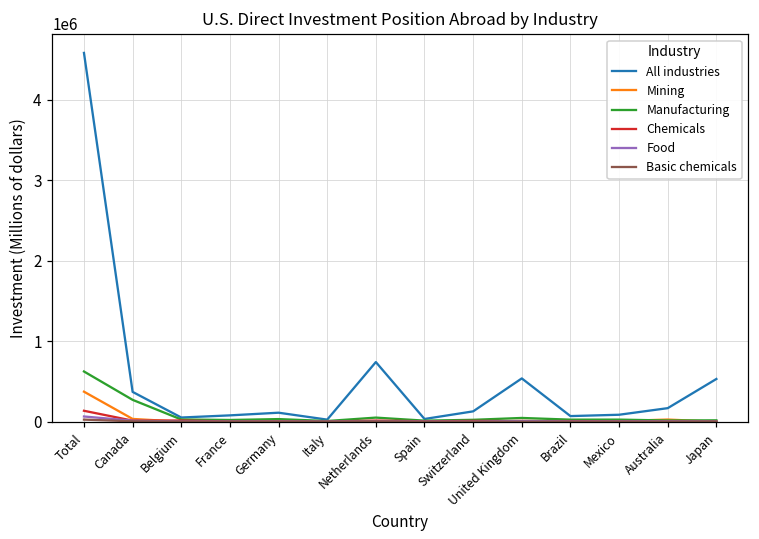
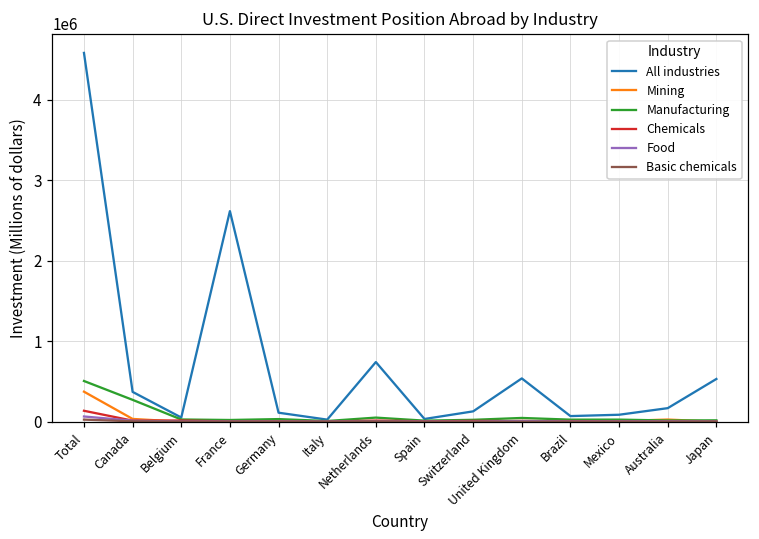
  {
    "All industries": {
      "Total": 4600000,
      "Canada": 400000,
-     "France": 100000,
+     "France": 2600000,
      "Germany": 100000,
      "Netherlands": 700000,
      "Switzerland": 100000,
      "United Kingdom": 500000,
      "Brazil": 100000,
      "Mexico": 100000,
      "Australia": 200000,
      "Japan": 500000
    },
    "Mining": {
      "Total": 400000
    },
    "Manufacturing": {
-     "Total": 600000,
+     "Total": 500000,
      "Canada": 300000,
      "Netherlands": 100000,
      "United Kingdom": 0
    },
    "Chemicals": {
      "Total": 100000
    },
    "Food": {
      "Total": 100000
    },
    "Basic chemicals": {
      "Total": 0
    }
  }
